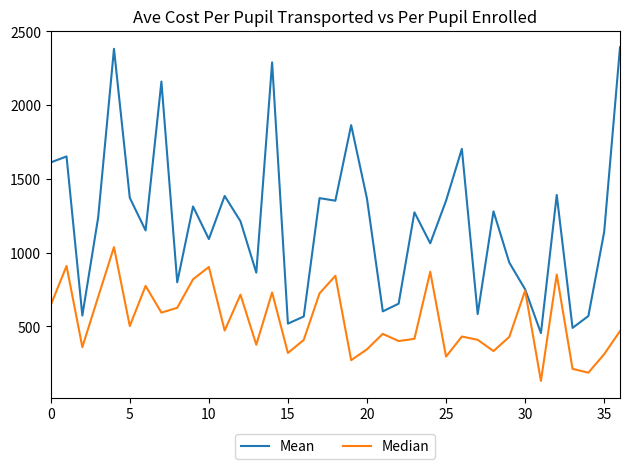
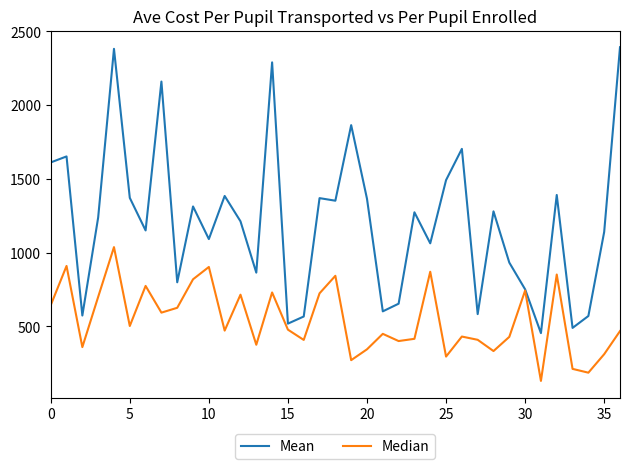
  {
    "Mean": {
      "0": 1610,
      "5": 1370,
      "10": 1090,
      "15": 520,
      "20": 1370,
-     "25": 1350,
+     "25": 1490,
      "35": 1140
    },
    "Median": {
      "0": 640,
      "5": 500,
      "10": 900,
-     "15": 320,
+     "15": 480,
      "20": 340,
      "25": 290,
      "35": 310
    }
  }
